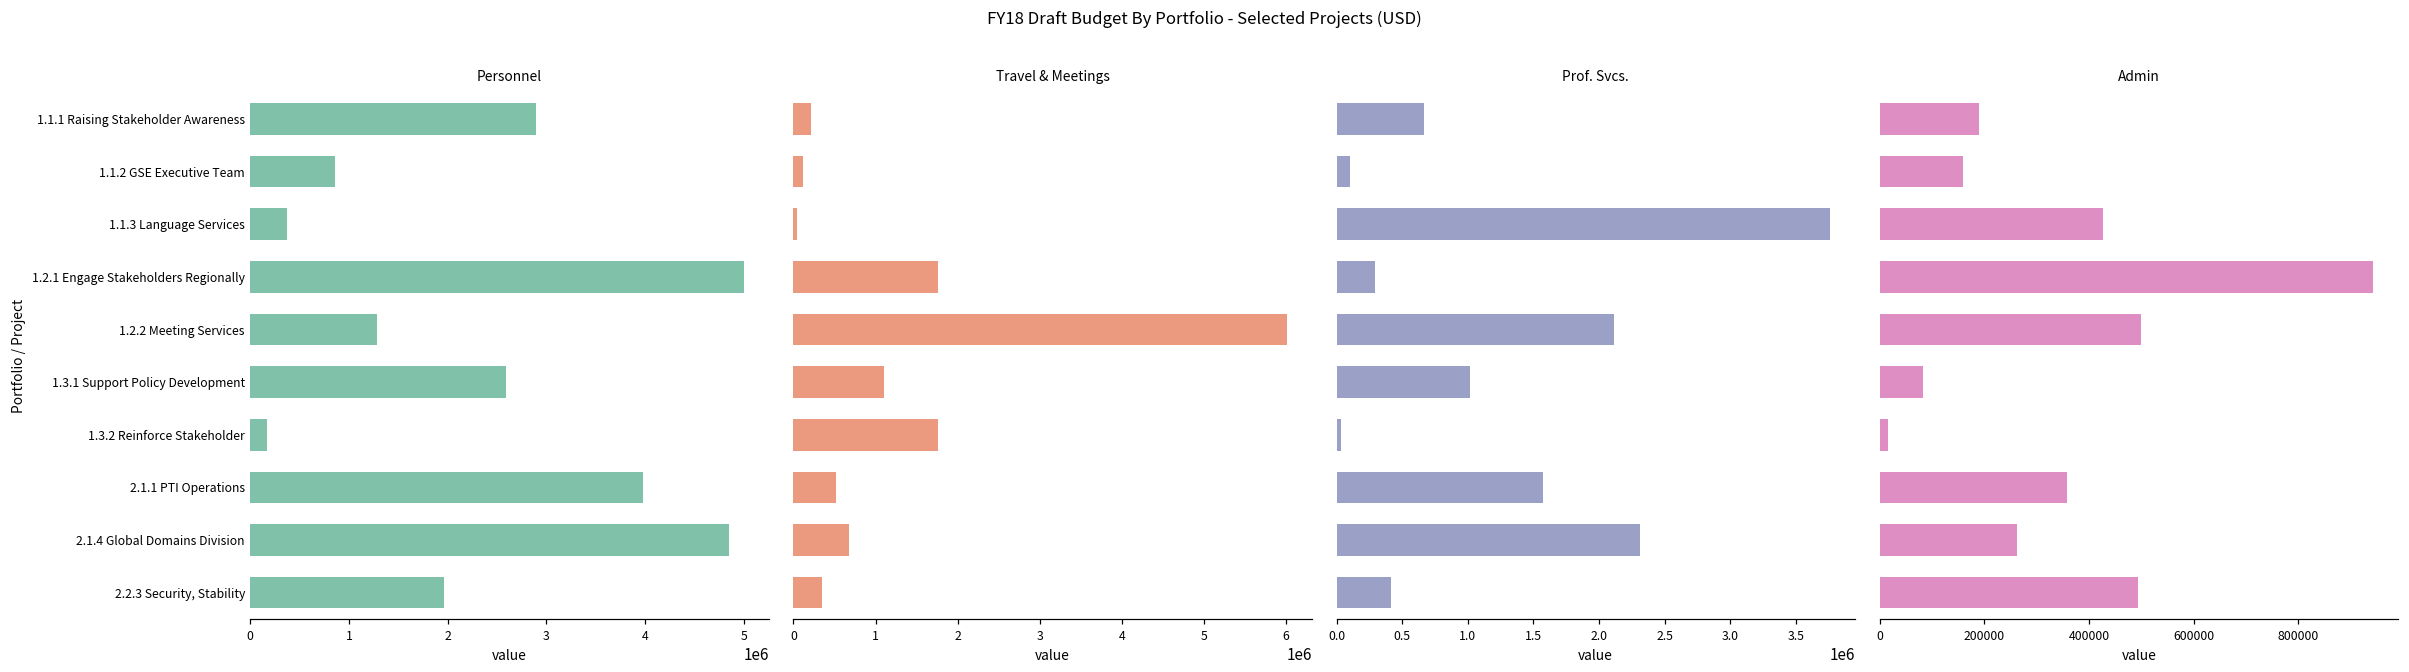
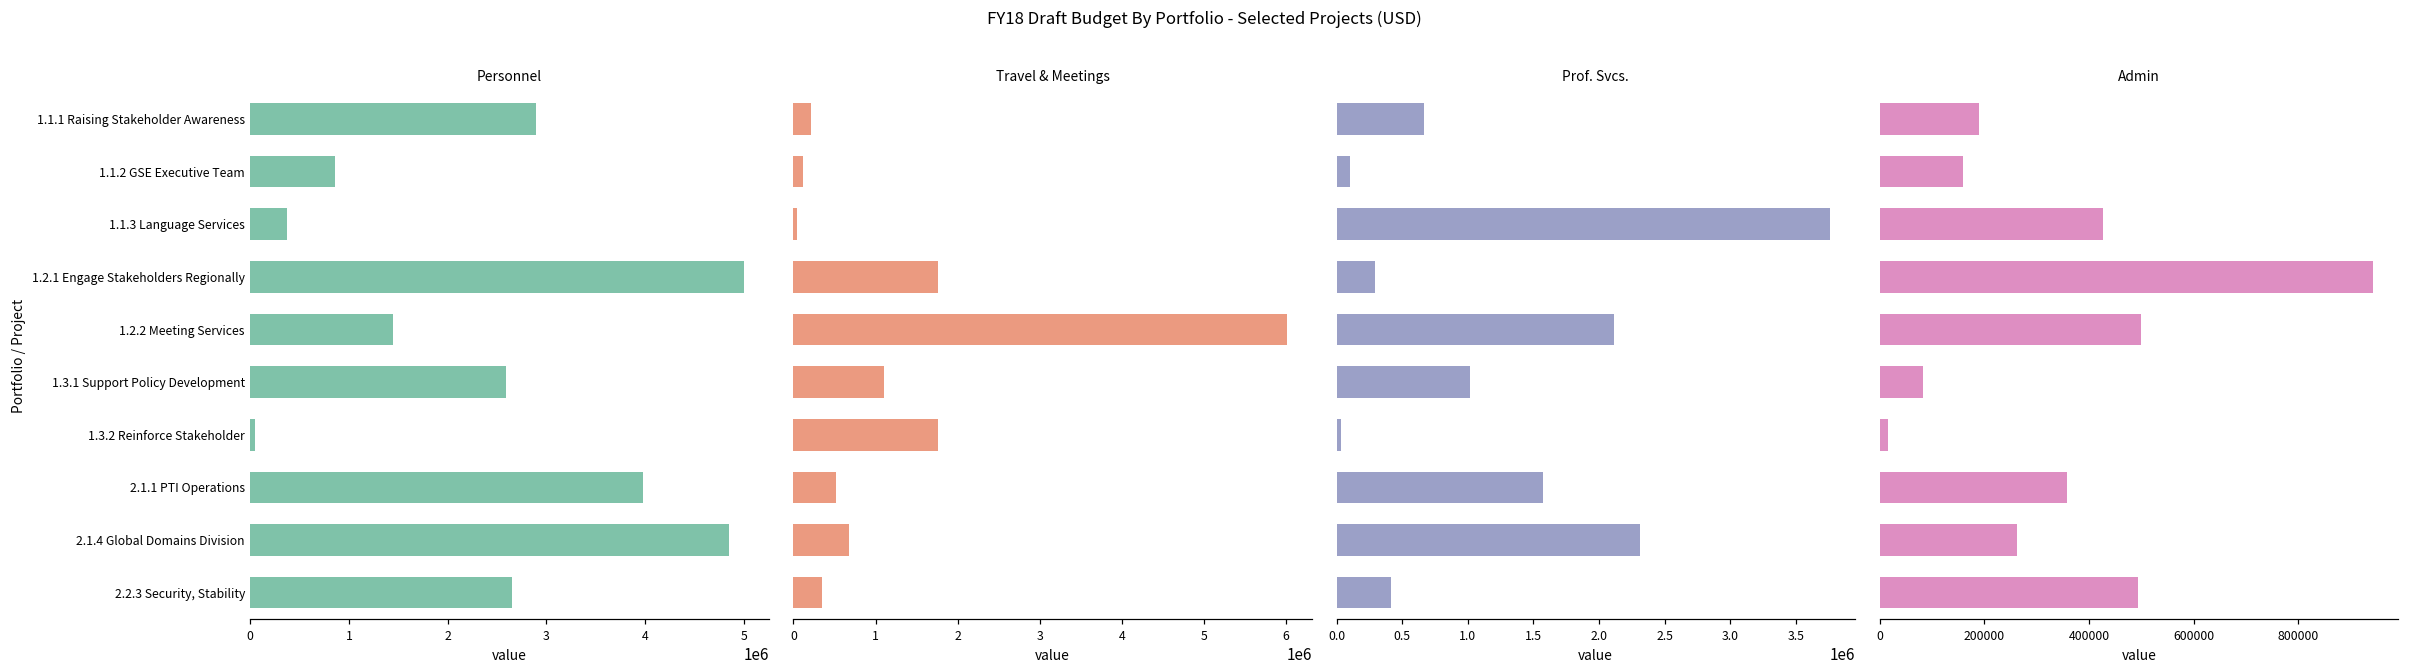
  {
    "Personnel": {
      "1.1.1 Raising Stakeholder Awareness": 2900000,
      "1.1.2 GSE Executive Team": 900000,
      "1.1.3 Language Services": 400000,
      "1.2.1 Engage Stakeholders Regionally": 5000000,
-     "1.2.2 Meeting Services": 1300000,
+     "1.2.2 Meeting Services": 1400000,
      "1.3.1 Support Policy Development": 2600000,
-     "1.3.2 Reinforce Stakeholder": 200000,
+     "1.3.2 Reinforce Stakeholder": 100000,
      "2.1.1 PTI Operations": 4000000,
      "2.1.4 Global Domains Division": 4800000,
-     "2.2.3 Security, Stability": 2000000
+     "2.2.3 Security, Stability": 2700000
    }
  }
